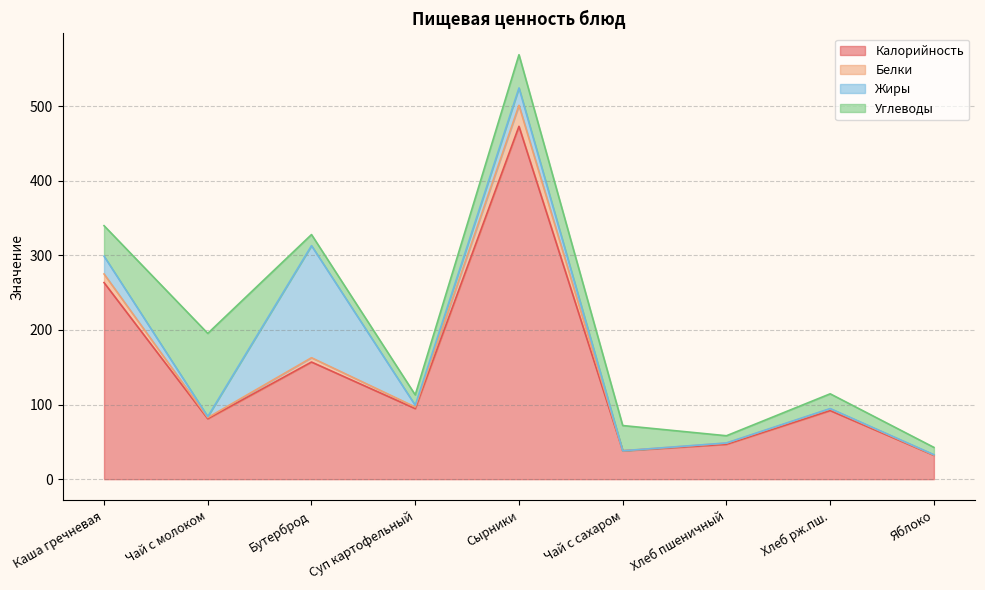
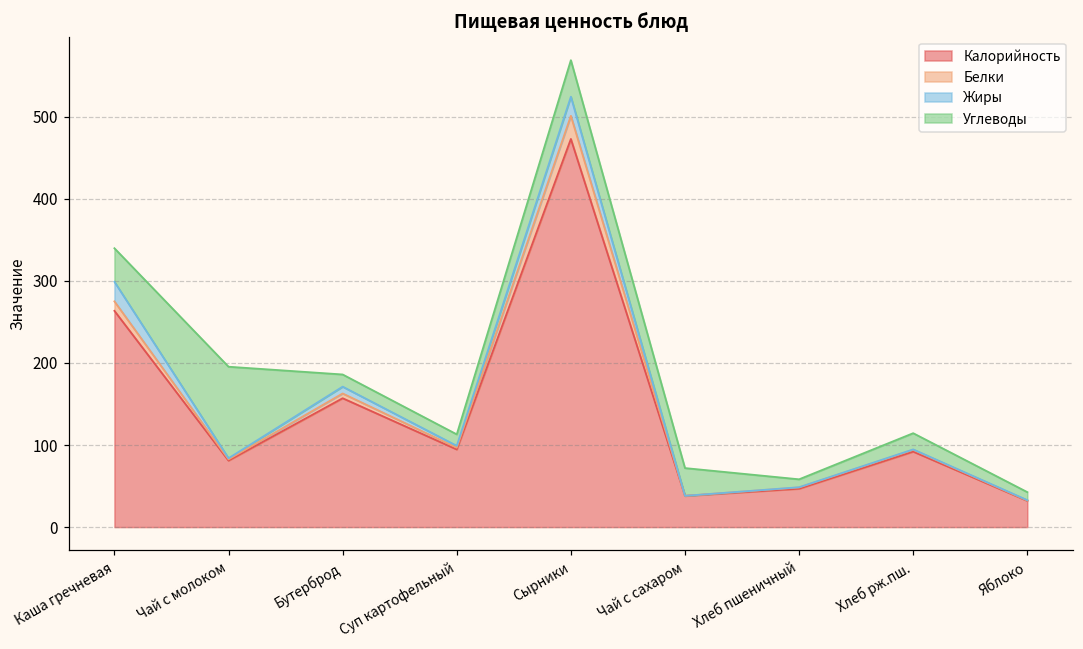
  {
    "Калорийность": {
      "Каша гречневая": 260,
      "Бутерброд": 160,
      "Сырники": 470
    },
    "Белки": {
      "Каша гречневая": 10,
      "Бутерброд": 10,
      "Сырники": 30
    },
    "Жиры": {
      "Каша гречневая": 20,
-     "Бутерброд": 150,
+     "Бутерброд": 10,
      "Сырники": 20
    },
    "Углеводы": {
      "Каша гречневая": 40,
      "Чай с молоком": 110,
      "Бутерброд": 10,
      "Суп картофельный": 10,
      "Сырники": 40,
      "Чай с сахаром": 30,
      "Хлеб пшеничный": 10,
      "Хлеб рж.пш.": 20,
      "Яблоко": 10
    }
  }
